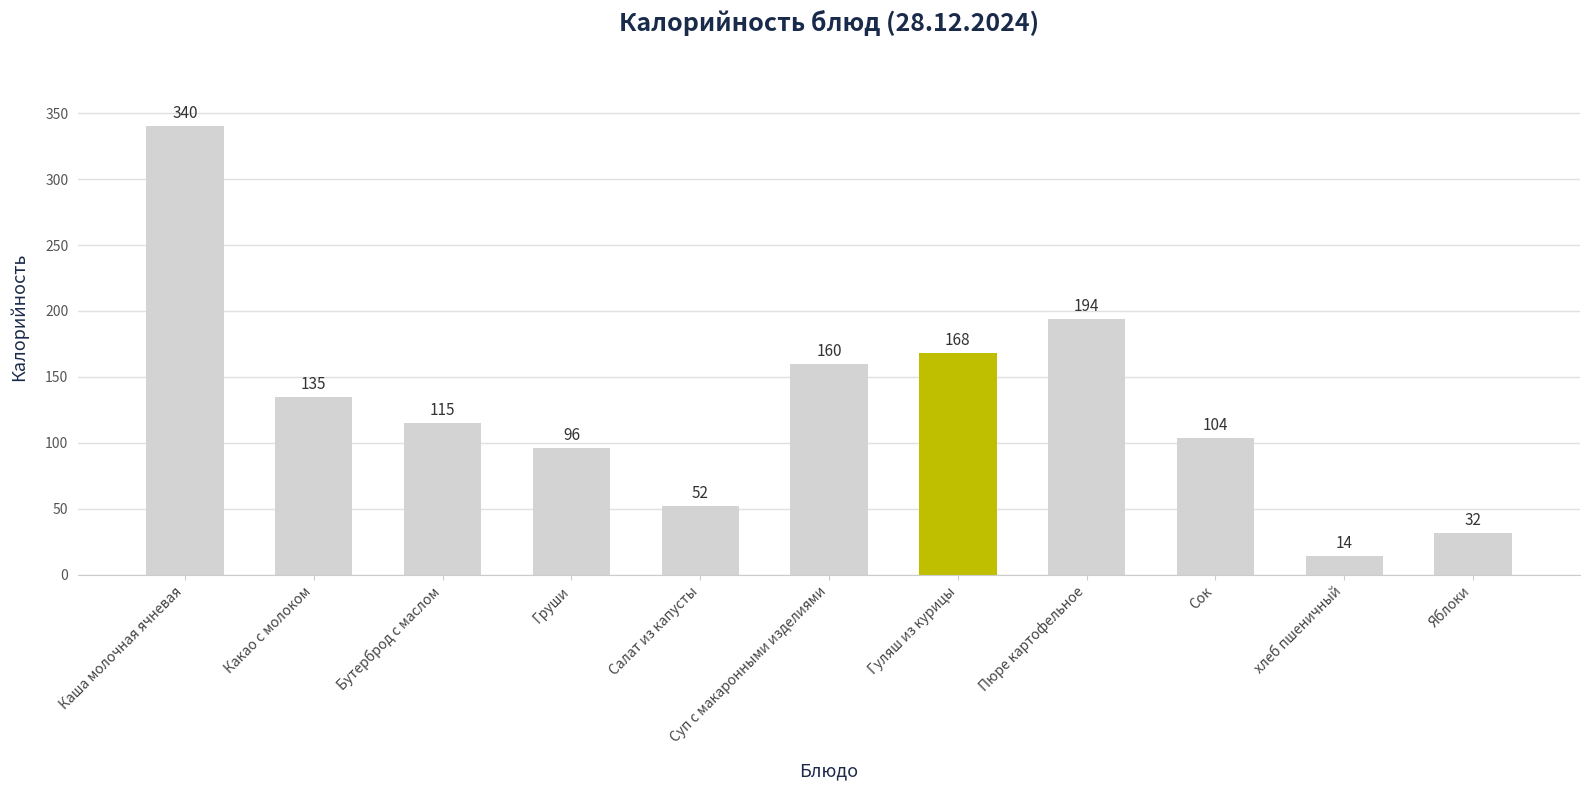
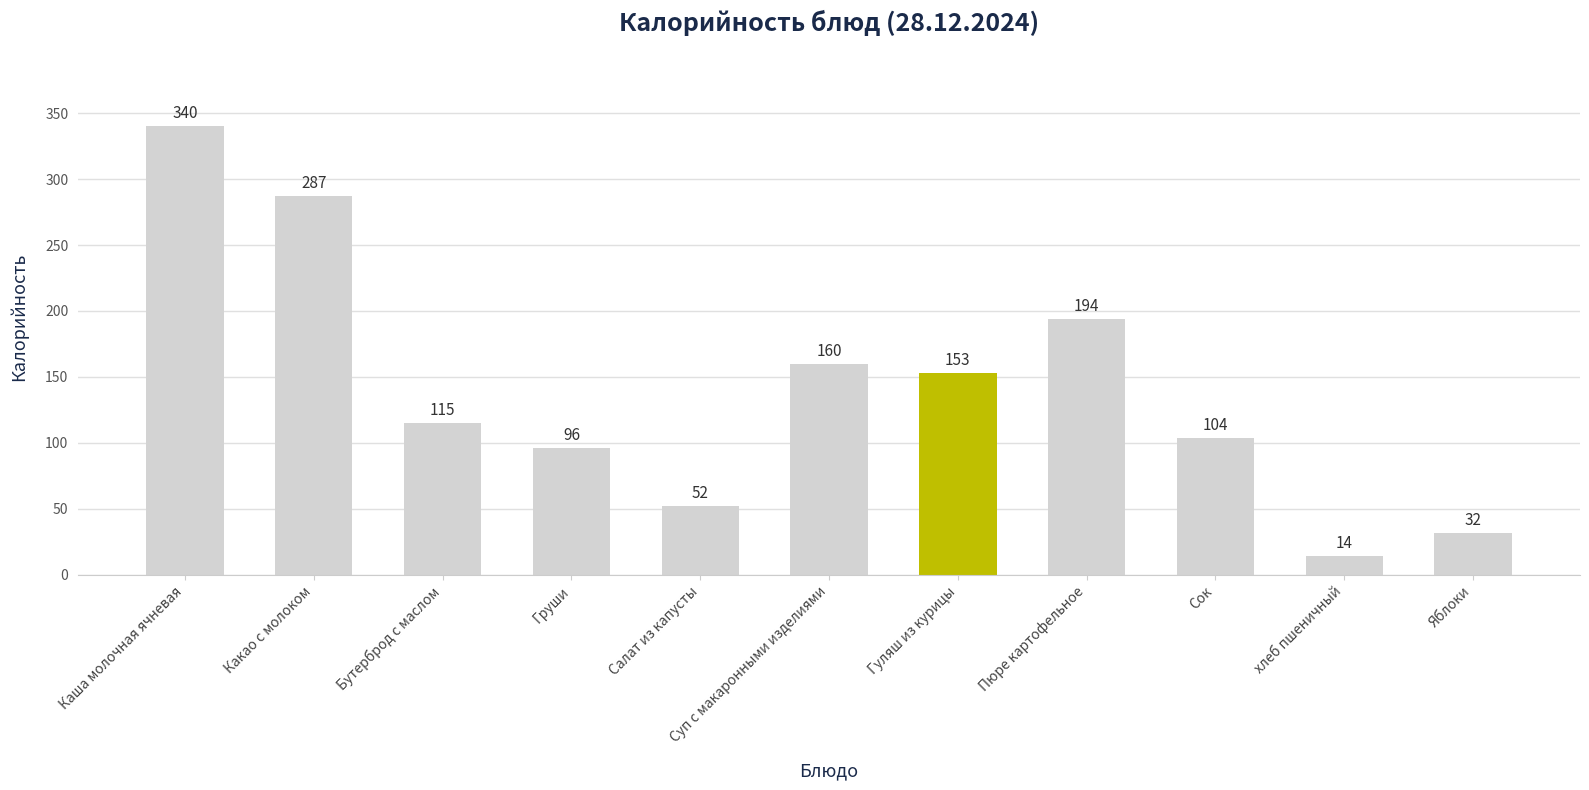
  {
    "Каша молочная ячневая": 340,
-   "Какао с молоком": 135,
+   "Какао с молоком": 287,
    "Бутерброд с маслом": 115,
    "Груши": 96,
    "Салат из капусты": 52,
    "Суп с макаронными изделиями": 160,
-   "Гуляш из курицы": 168,
+   "Гуляш из курицы": 153,
    "Пюре картофельное": 194,
    "Сок": 104,
    "хлеб пшеничный": 14,
    "Яблоки": 32
  }
